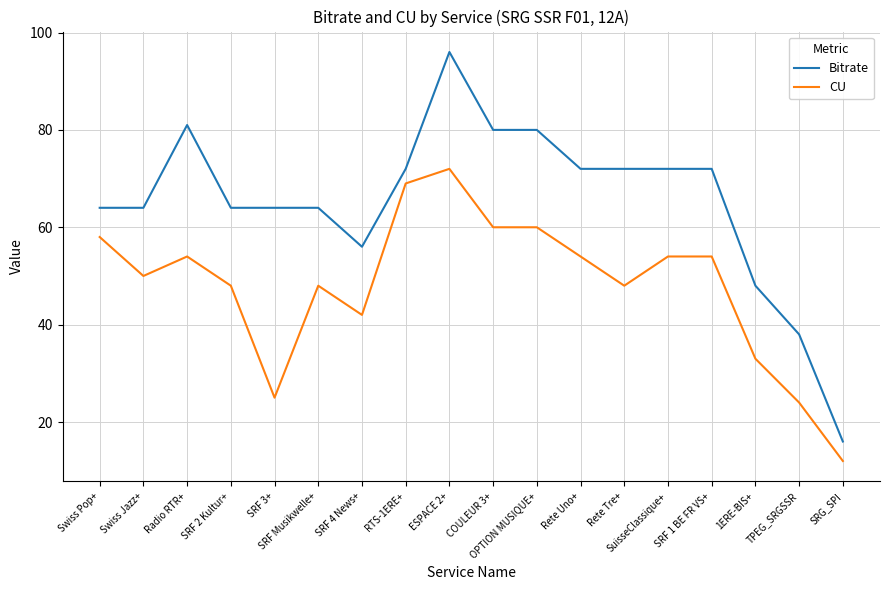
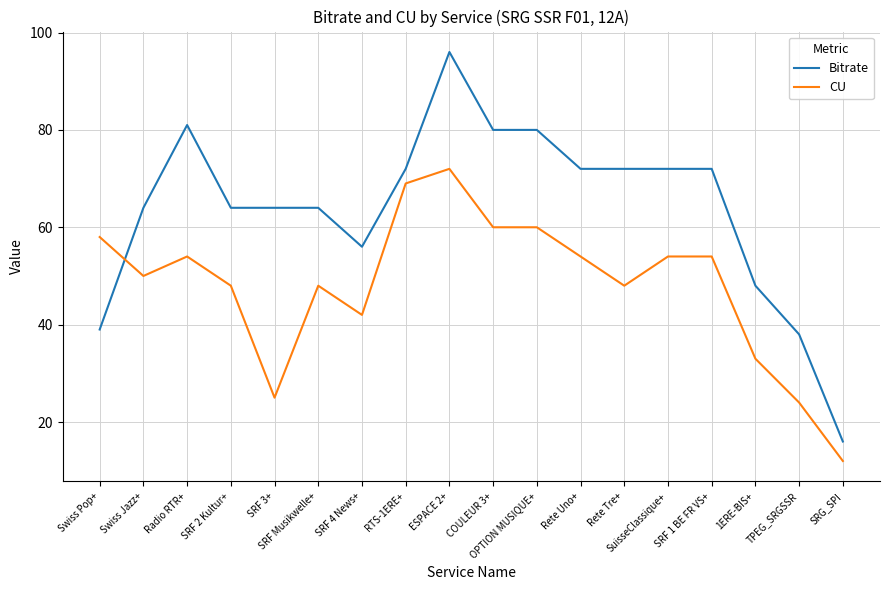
  {
    "Bitrate": {
-     "Swiss Pop+": 64,
+     "Swiss Pop+": 39,
      "Swiss Jazz+": 64,
      "Radio RTR+": 81,
      "SRF 2 Kultur+": 64,
      "SRF 3+": 64,
      "SRF Musikwelle+": 64,
      "SRF 4 News+": 56,
      "RTS-1ERE+": 72,
      "ESPACE 2+": 96,
      "COULEUR 3+": 80,
      "OPTION MUSIQUE+": 80,
      "Rete Uno+": 72,
      "Rete Tre+": 72,
      "SuisseClassique+": 72,
      "SRF 1 BE FR VS+": 72,
      "1ERE-BIS+": 48,
      "TPEG_SRGSSR": 38,
      "SRG_SPI": 16
    },
    "CU": {
      "Swiss Pop+": 58,
      "Swiss Jazz+": 50,
      "Radio RTR+": 54,
      "SRF 2 Kultur+": 48,
      "SRF 3+": 25,
      "SRF Musikwelle+": 48,
      "SRF 4 News+": 42,
      "RTS-1ERE+": 69,
      "ESPACE 2+": 72,
      "COULEUR 3+": 60,
      "OPTION MUSIQUE+": 60,
      "Rete Uno+": 54,
      "Rete Tre+": 48,
      "SuisseClassique+": 54,
      "SRF 1 BE FR VS+": 54,
      "1ERE-BIS+": 33,
      "TPEG_SRGSSR": 24,
      "SRG_SPI": 12
    }
  }
